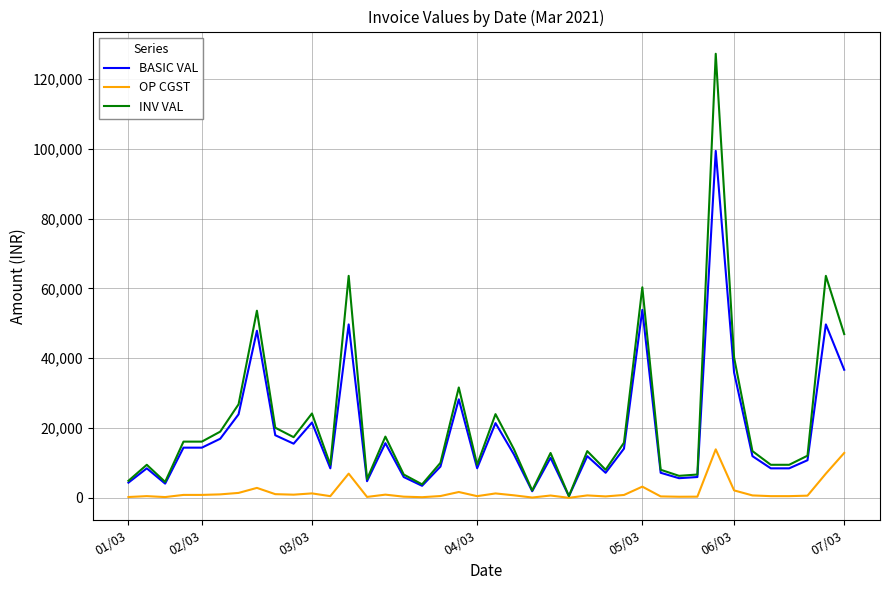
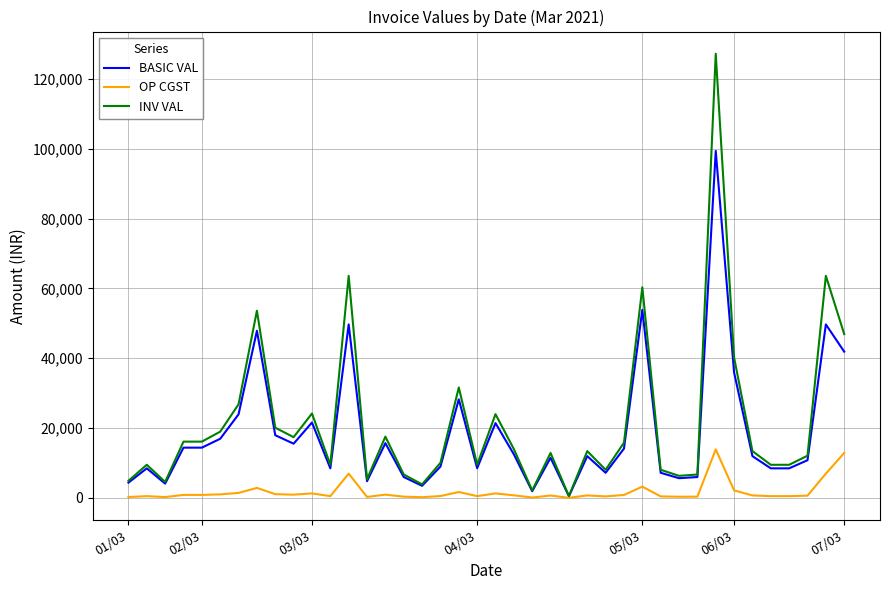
  {
    "BASIC VAL": {
-     "07/03": "37,000"
+     "07/03": "42,000"
    },
    "OP CGST": {
      "07/03": "13,000"
    },
    "INV VAL": {
      "07/03": "47,000"
    }
  }
